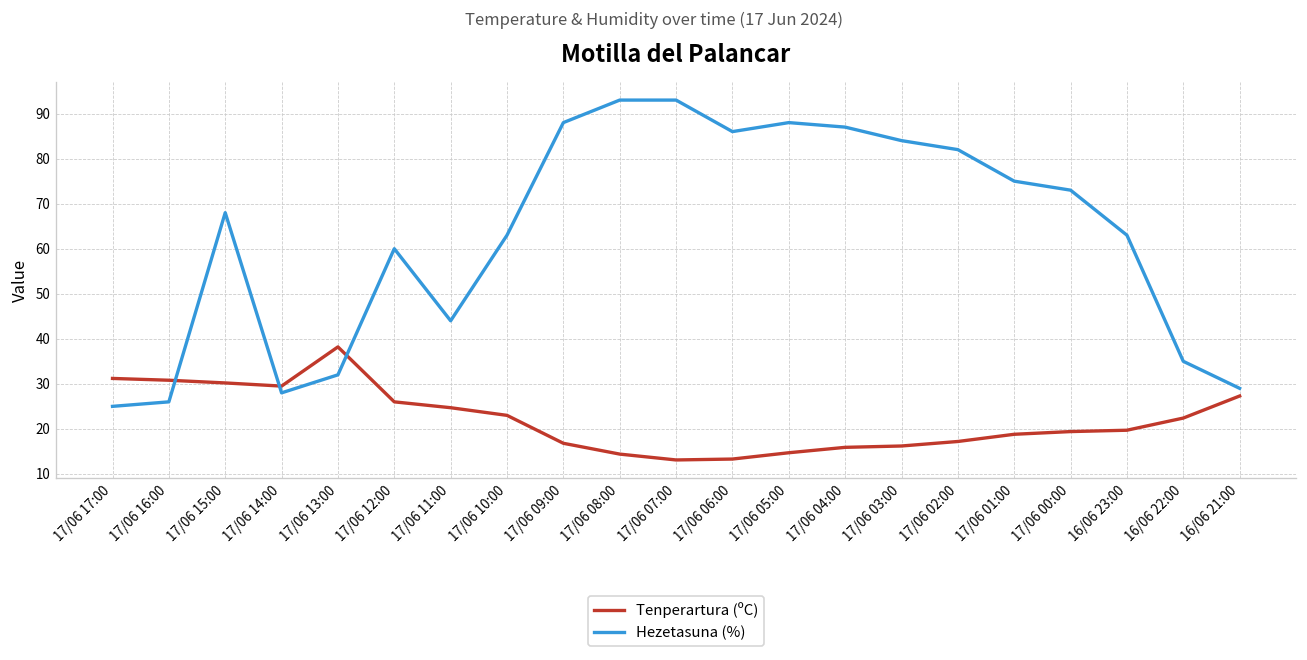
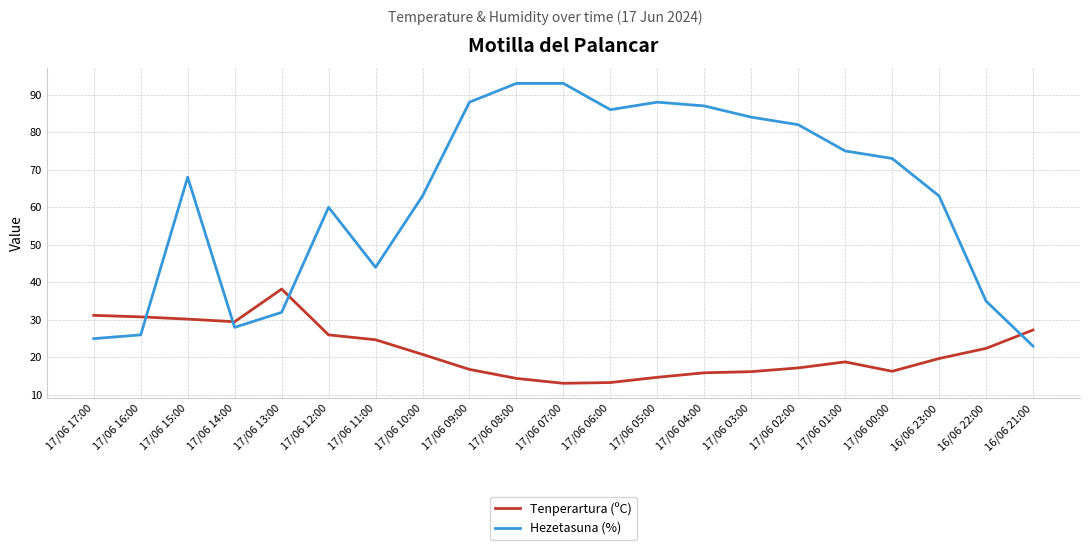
  {
    "Tenperartura (ºC)": {
      "17/06 17:00": 31,
      "17/06 16:00": 31,
      "17/06 15:00": 30,
      "17/06 14:00": 30,
      "17/06 13:00": 38,
      "17/06 12:00": 26,
      "17/06 11:00": 25,
-     "17/06 10:00": 23,
+     "17/06 10:00": 21,
      "17/06 09:00": 17,
      "17/06 08:00": 14,
      "17/06 07:00": 13,
      "17/06 06:00": 13,
      "17/06 05:00": 15,
      "17/06 04:00": 16,
      "17/06 03:00": 16,
      "17/06 02:00": 17,
      "17/06 01:00": 19,
-     "17/06 00:00": 19,
+     "17/06 00:00": 16,
      "16/06 23:00": 20,
      "16/06 22:00": 22,
      "16/06 21:00": 27
    },
    "Hezetasuna (%)": {
      "17/06 17:00": 25,
      "17/06 16:00": 26,
      "17/06 15:00": 68,
      "17/06 14:00": 28,
      "17/06 13:00": 32,
      "17/06 12:00": 60,
      "17/06 11:00": 44,
      "17/06 10:00": 63,
      "17/06 09:00": 88,
      "17/06 08:00": 93,
      "17/06 07:00": 93,
      "17/06 06:00": 86,
      "17/06 05:00": 88,
      "17/06 04:00": 87,
      "17/06 03:00": 84,
      "17/06 02:00": 82,
      "17/06 01:00": 75,
      "17/06 00:00": 73,
      "16/06 23:00": 63,
      "16/06 22:00": 35,
-     "16/06 21:00": 29
+     "16/06 21:00": 23
    }
  }
